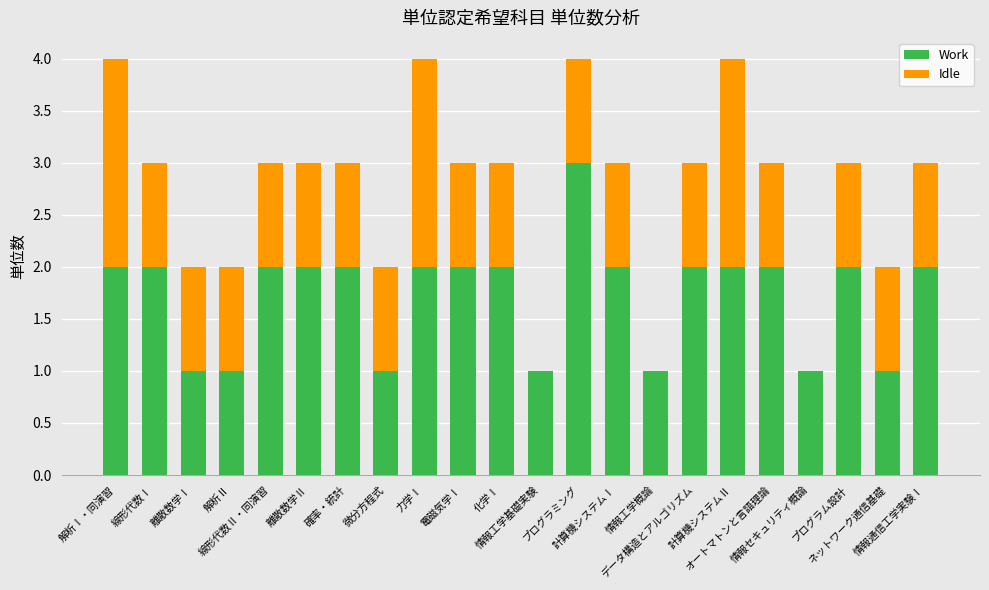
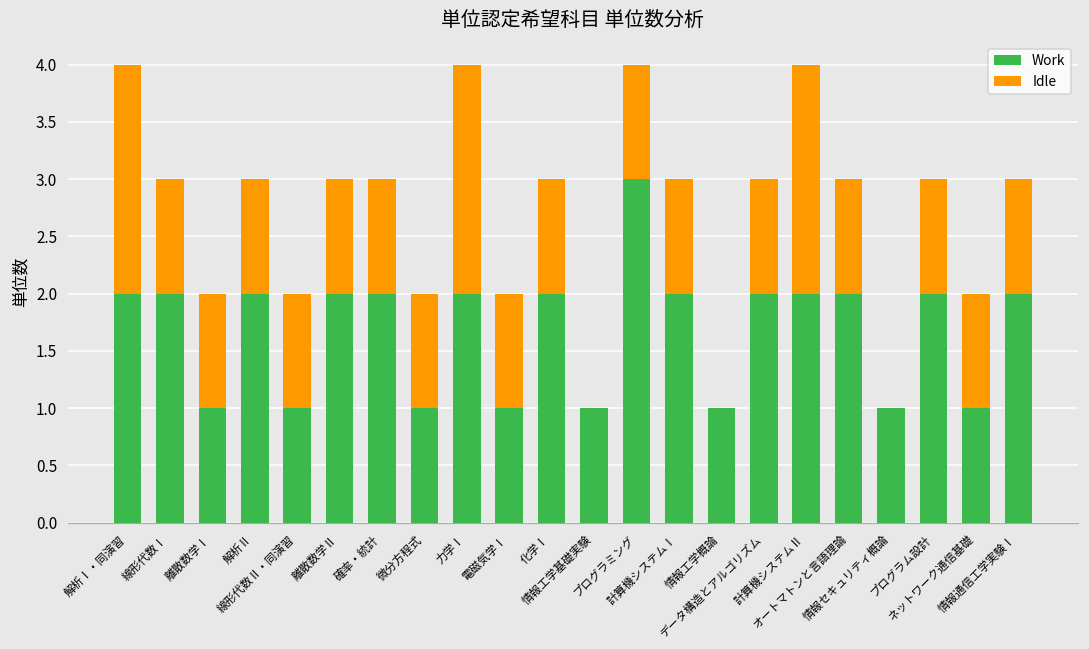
  {
    "Work": {
      "解析Ⅰ・同演習": 2,
      "線形代数Ⅰ": 2,
      "離散数学Ⅰ": 1,
-     "解析Ⅱ": 1,
-     "線形代数Ⅱ・同演習": 2,
+     "解析Ⅱ": 2,
+     "線形代数Ⅱ・同演習": 1,
      "離散数学Ⅱ": 2,
      "確率・統計": 2,
      "微分方程式": 1,
      "力学Ⅰ": 2,
-     "電磁気学Ⅰ": 2,
+     "電磁気学Ⅰ": 1,
      "化学Ⅰ": 2,
      "情報工学基礎実験": 1,
      "プログラミング": 3,
      "計算機システムⅠ": 2,
      "情報工学概論": 1,
      "データ構造とアルゴリズム": 2,
      "計算機システムⅡ": 2,
      "オートマトンと言語理論": 2,
      "情報セキュリティ概論": 1,
      "プログラム設計": 2,
      "ネットワーク通信基礎": 1,
      "情報通信工学実験Ⅰ": 2
    },
    "Idle": {
      "解析Ⅰ・同演習": 2,
      "線形代数Ⅰ": 1,
      "離散数学Ⅰ": 1,
      "解析Ⅱ": 1,
      "線形代数Ⅱ・同演習": 1,
      "離散数学Ⅱ": 1,
      "確率・統計": 1,
      "微分方程式": 1,
      "力学Ⅰ": 2,
      "電磁気学Ⅰ": 1,
      "化学Ⅰ": 1,
      "情報工学基礎実験": 0,
      "プログラミング": 1,
      "計算機システムⅠ": 1,
      "情報工学概論": 0,
      "データ構造とアルゴリズム": 1,
      "計算機システムⅡ": 2,
      "オートマトンと言語理論": 1,
      "情報セキュリティ概論": 0,
      "プログラム設計": 1,
      "ネットワーク通信基礎": 1,
      "情報通信工学実験Ⅰ": 1
    }
  }
